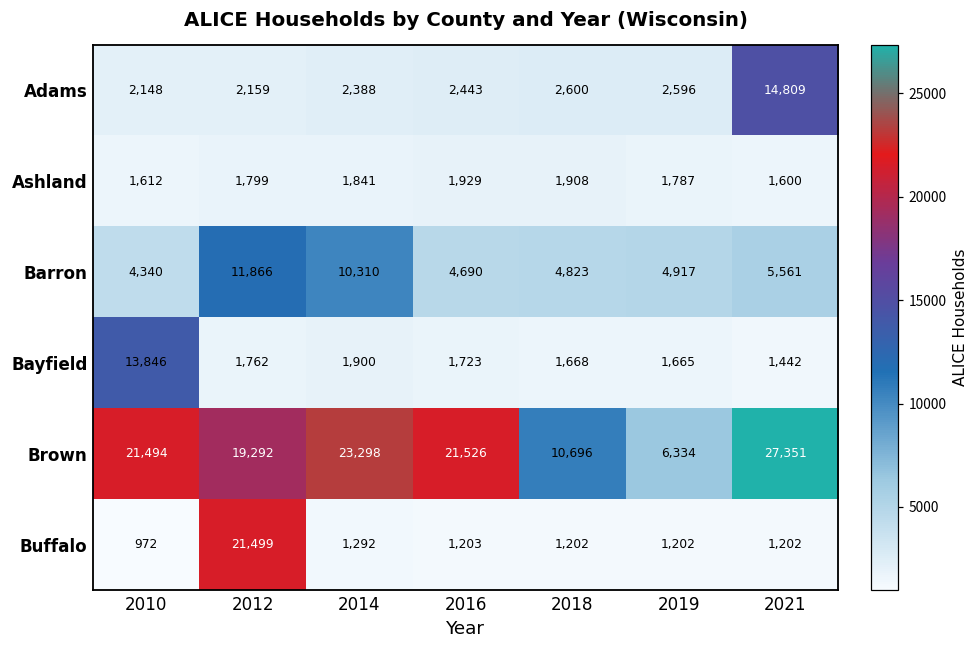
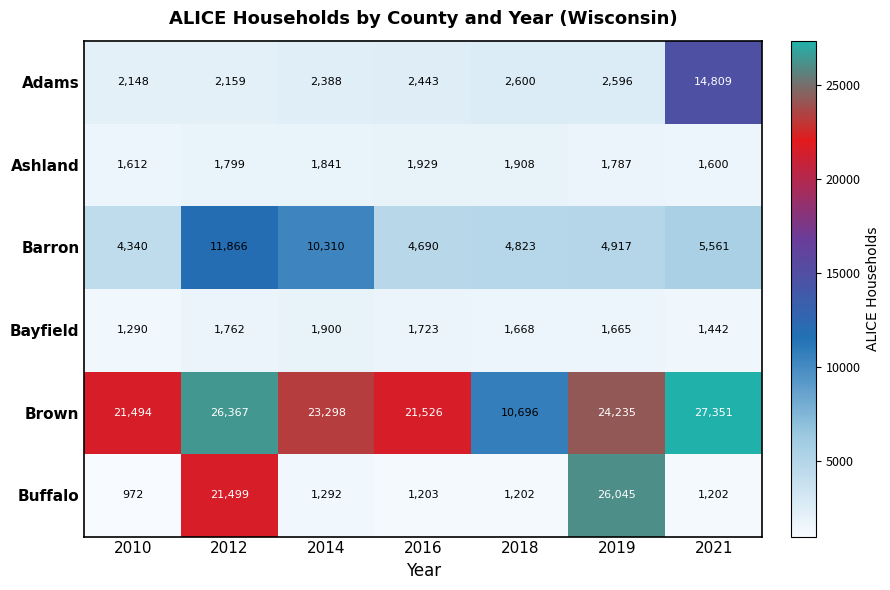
  {
    "Adams": {
      "2010": "2,148",
      "2012": "2,159",
      "2014": "2,388",
      "2016": "2,443",
      "2018": "2,600",
      "2019": "2,596",
      "2021": "14,809"
    },
    "Ashland": {
      "2010": "1,612",
      "2012": "1,799",
      "2014": "1,841",
      "2016": "1,929",
      "2018": "1,908",
      "2019": "1,787",
      "2021": "1,600"
    },
    "Barron": {
      "2010": "4,340",
      "2012": "11,866",
      "2014": "10,310",
      "2016": "4,690",
      "2018": "4,823",
      "2019": "4,917",
      "2021": "5,561"
    },
    "Bayfield": {
-     "2010": "13,846",
+     "2010": "1,290",
      "2012": "1,762",
      "2014": "1,900",
      "2016": "1,723",
      "2018": "1,668",
      "2019": "1,665",
      "2021": "1,442"
    },
    "Brown": {
      "2010": "21,494",
-     "2012": "19,292",
+     "2012": "26,367",
      "2014": "23,298",
      "2016": "21,526",
      "2018": "10,696",
-     "2019": "6,334",
+     "2019": "24,235",
      "2021": "27,351"
    },
    "Buffalo": {
      "2010": "972",
      "2012": "21,499",
      "2014": "1,292",
      "2016": "1,203",
      "2018": "1,202",
-     "2019": "1,202",
+     "2019": "26,045",
      "2021": "1,202"
    }
  }
